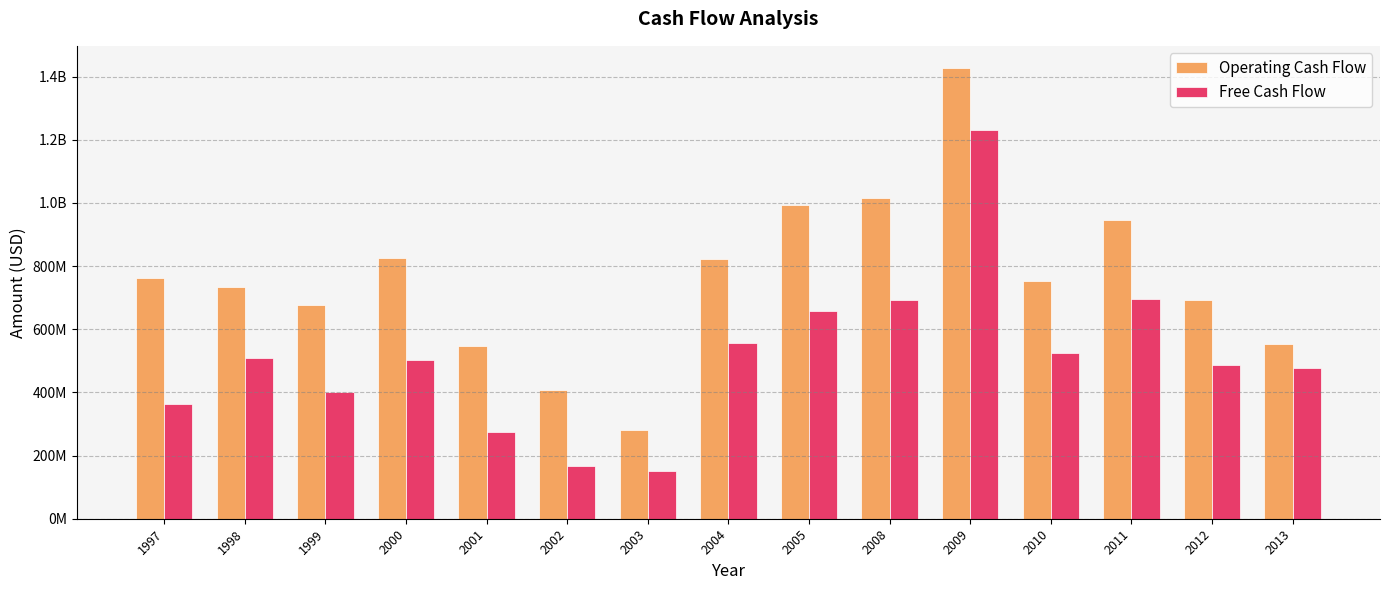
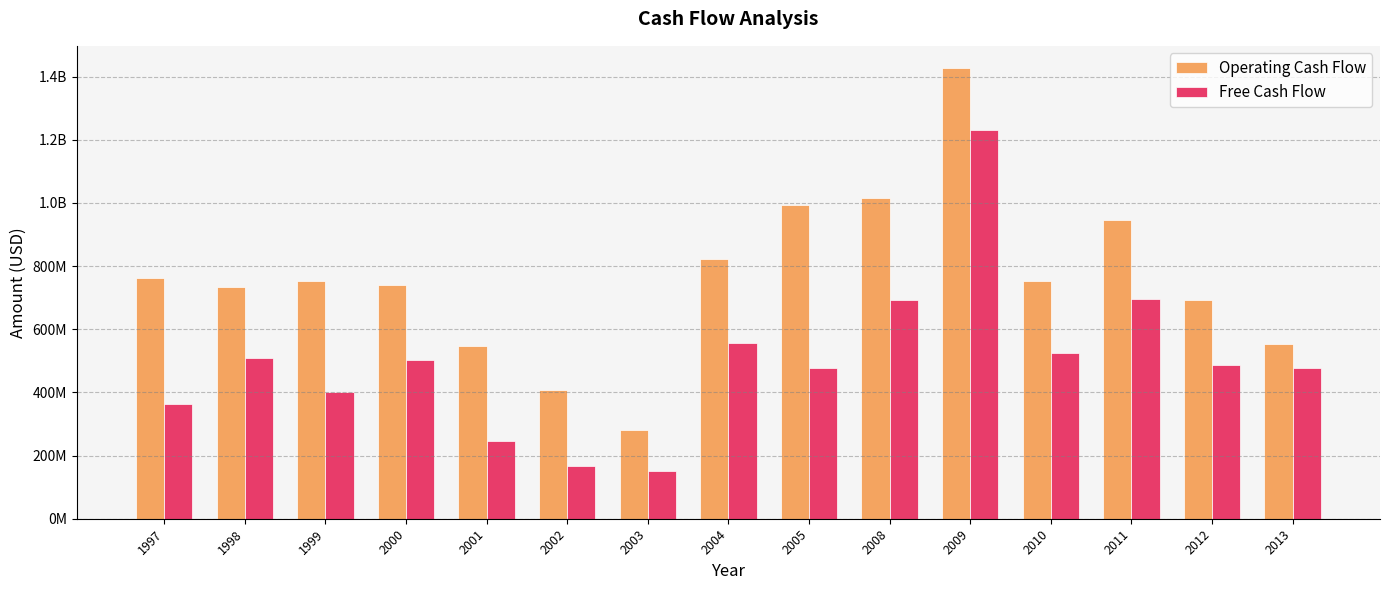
  {
    "Operating Cash Flow": {
      "1997": 760000000,
      "1998": 730000000,
-     "1999": 680000000,
-     "2000": 820000000,
+     "1999": 750000000,
+     "2000": 740000000,
      "2001": 550000000,
      "2002": 410000000,
      "2003": 280000000,
      "2004": 820000000,
      "2005": 990000000,
      "2008": 1020000000,
      "2009": 1430000000,
      "2010": 750000000,
      "2011": 950000000,
      "2012": 690000000,
      "2013": 550000000
    },
    "Free Cash Flow": {
      "1997": 360000000,
      "1998": 510000000,
      "1999": 400000000,
      "2000": 500000000,
-     "2001": 280000000,
+     "2001": 250000000,
      "2002": 170000000,
      "2003": 150000000,
      "2004": 560000000,
-     "2005": 660000000,
+     "2005": 480000000,
      "2008": 690000000,
      "2009": 1230000000,
      "2010": 520000000,
      "2011": 700000000,
      "2012": 490000000,
      "2013": 480000000
    }
  }
